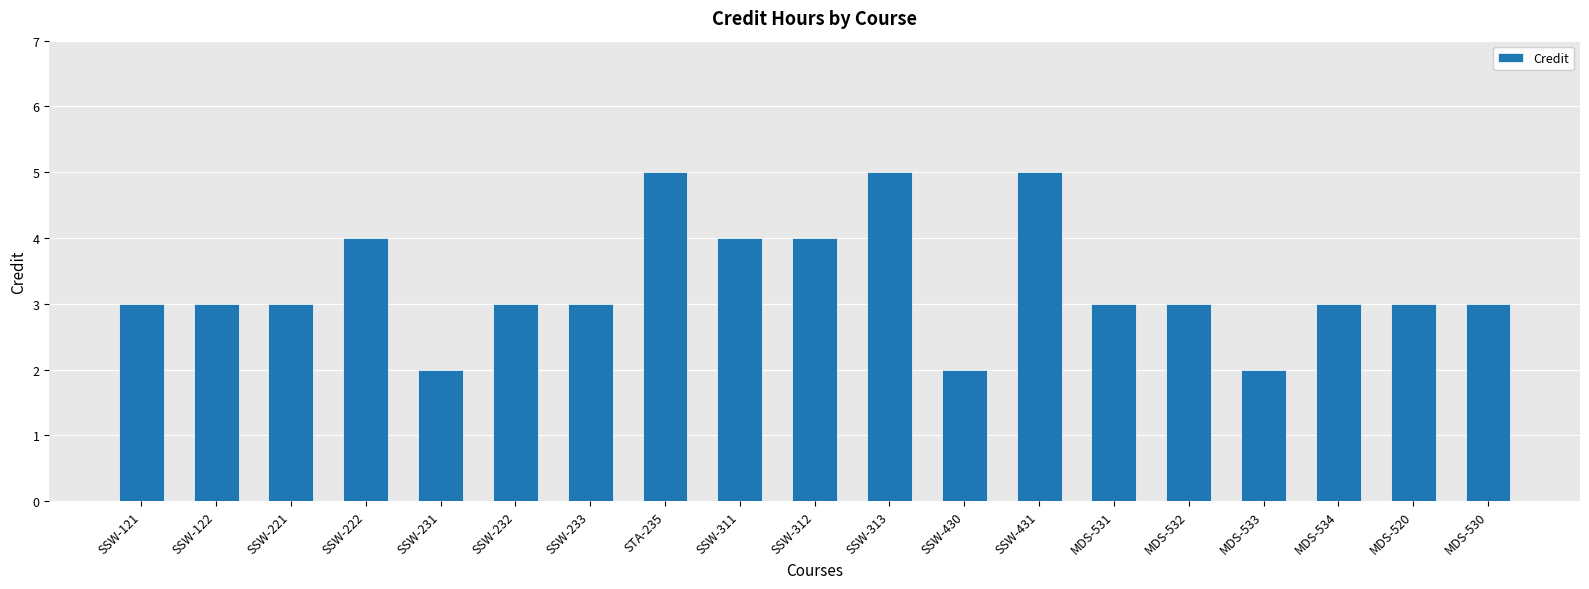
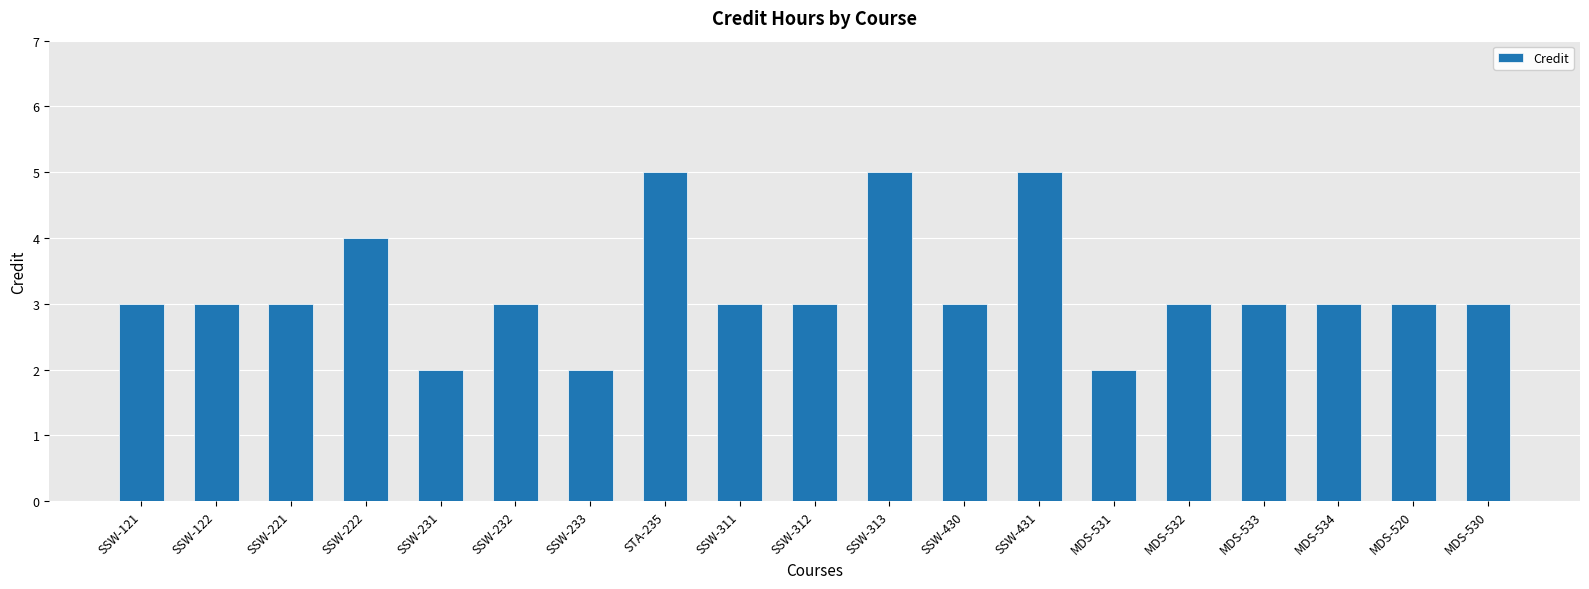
  {
    "SSW-121": 3,
    "SSW-122": 3,
    "SSW-221": 3,
    "SSW-222": 4,
    "SSW-231": 2,
    "SSW-232": 3,
-   "SSW-233": 3,
+   "SSW-233": 2,
    "STA-235": 5,
-   "SSW-311": 4,
-   "SSW-312": 4,
+   "SSW-311": 3,
+   "SSW-312": 3,
    "SSW-313": 5,
-   "SSW-430": 2,
+   "SSW-430": 3,
    "SSW-431": 5,
-   "MDS-531": 3,
+   "MDS-531": 2,
    "MDS-532": 3,
-   "MDS-533": 2,
+   "MDS-533": 3,
    "MDS-534": 3,
    "MDS-520": 3,
    "MDS-530": 3
  }
